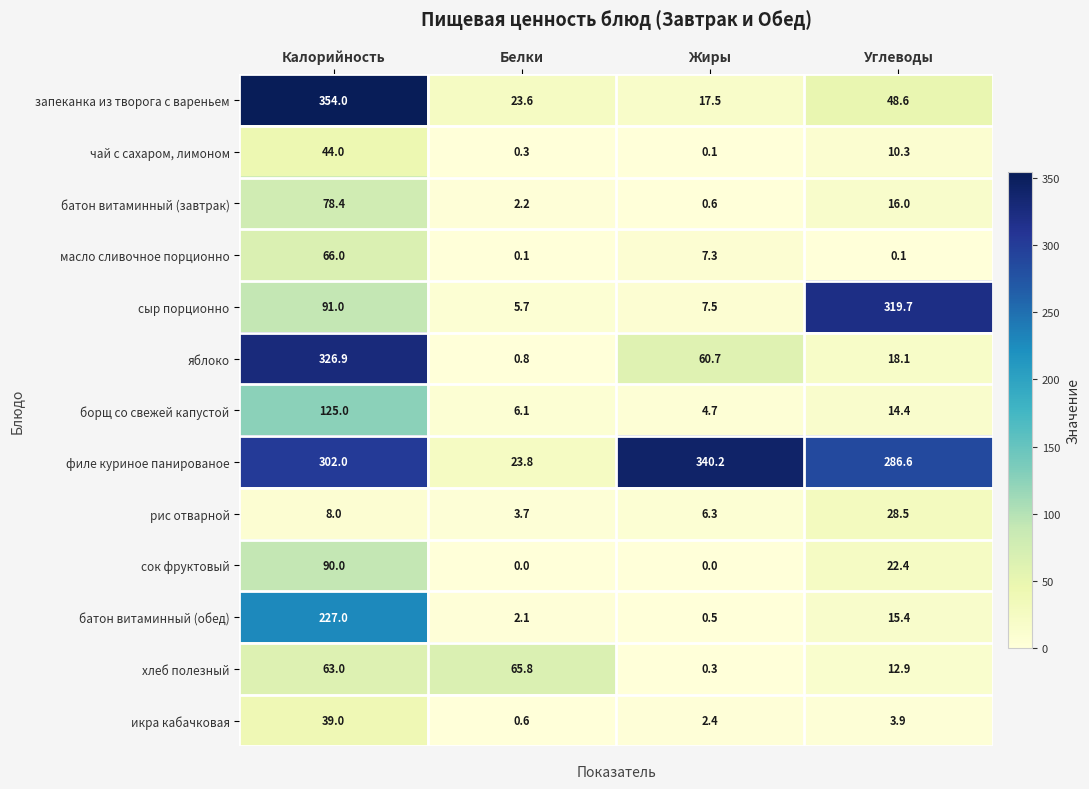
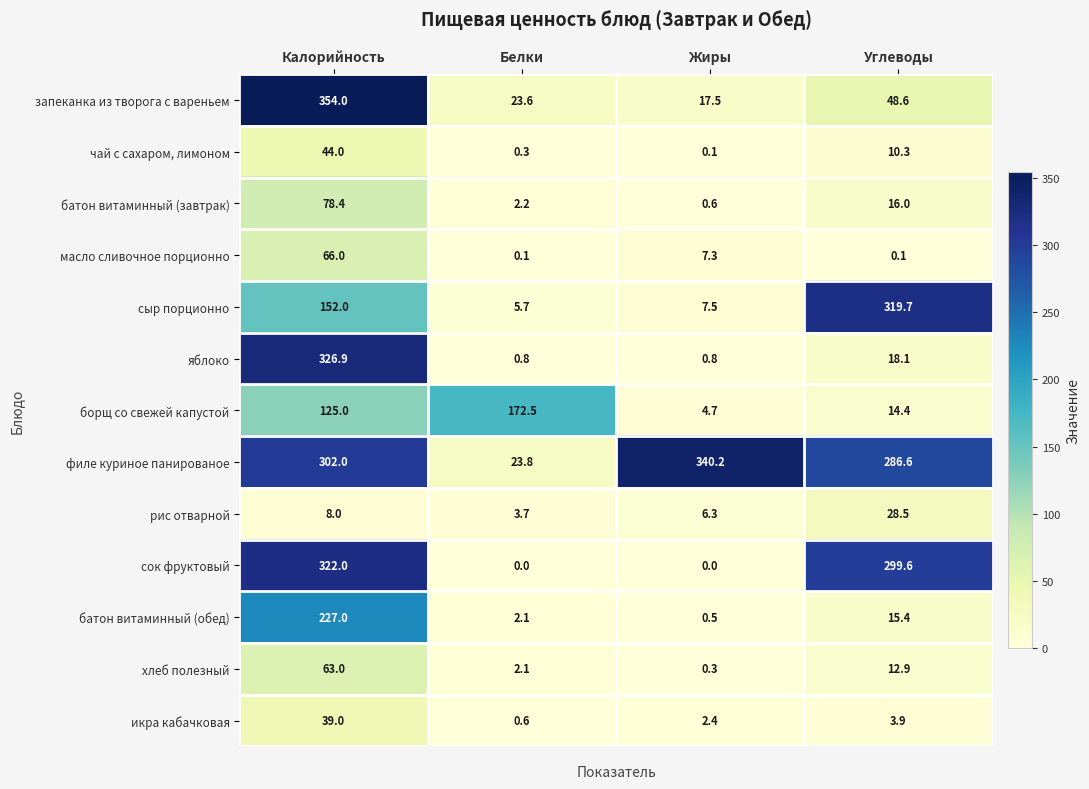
  {
    "запеканка из творога с вареньем": {
      "Калорийность": 354.0,
      "Белки": 23.6,
      "Жиры": 17.5,
      "Углеводы": 48.6
    },
    "чай с сахаром, лимоном": {
      "Калорийность": 44.0,
      "Белки": 0.3,
      "Жиры": 0.1,
      "Углеводы": 10.3
    },
    "батон витаминный (завтрак)": {
      "Калорийность": 78.4,
      "Белки": 2.2,
      "Жиры": 0.6,
      "Углеводы": 16.0
    },
    "масло сливочное порционно": {
      "Калорийность": 66.0,
      "Белки": 0.1,
      "Жиры": 7.3,
      "Углеводы": 0.1
    },
    "сыр порционно": {
-     "Калорийность": 91.0,
+     "Калорийность": 152.0,
      "Белки": 5.7,
      "Жиры": 7.5,
      "Углеводы": 319.7
    },
    "яблоко": {
      "Калорийность": 326.9,
      "Белки": 0.8,
-     "Жиры": 60.7,
+     "Жиры": 0.8,
      "Углеводы": 18.1
    },
    "борщ со свежей капустой": {
      "Калорийность": 125.0,
-     "Белки": 6.1,
+     "Белки": 172.5,
      "Жиры": 4.7,
      "Углеводы": 14.4
    },
    "филе куриное панированое": {
      "Калорийность": 302.0,
      "Белки": 23.8,
      "Жиры": 340.2,
      "Углеводы": 286.6
    },
    "рис отварной": {
      "Калорийность": 8.0,
      "Белки": 3.7,
      "Жиры": 6.3,
      "Углеводы": 28.5
    },
    "сок фруктовый": {
-     "Калорийность": 90.0,
+     "Калорийность": 322.0,
      "Белки": 0.0,
      "Жиры": 0.0,
-     "Углеводы": 22.4
+     "Углеводы": 299.6
    },
    "батон витаминный (обед)": {
      "Калорийность": 227.0,
      "Белки": 2.1,
      "Жиры": 0.5,
      "Углеводы": 15.4
    },
    "хлеб полезный": {
      "Калорийность": 63.0,
-     "Белки": 65.8,
+     "Белки": 2.1,
      "Жиры": 0.3,
      "Углеводы": 12.9
    },
    "икра кабачковая": {
      "Калорийность": 39.0,
      "Белки": 0.6,
      "Жиры": 2.4,
      "Углеводы": 3.9
    }
  }
